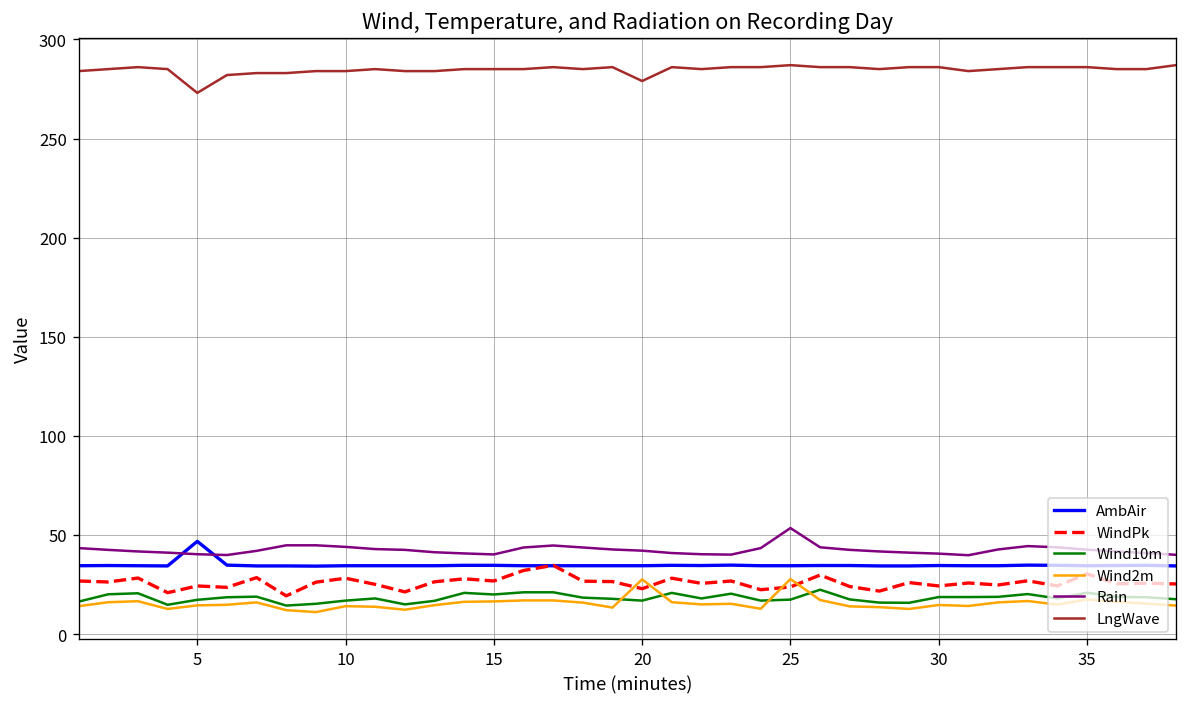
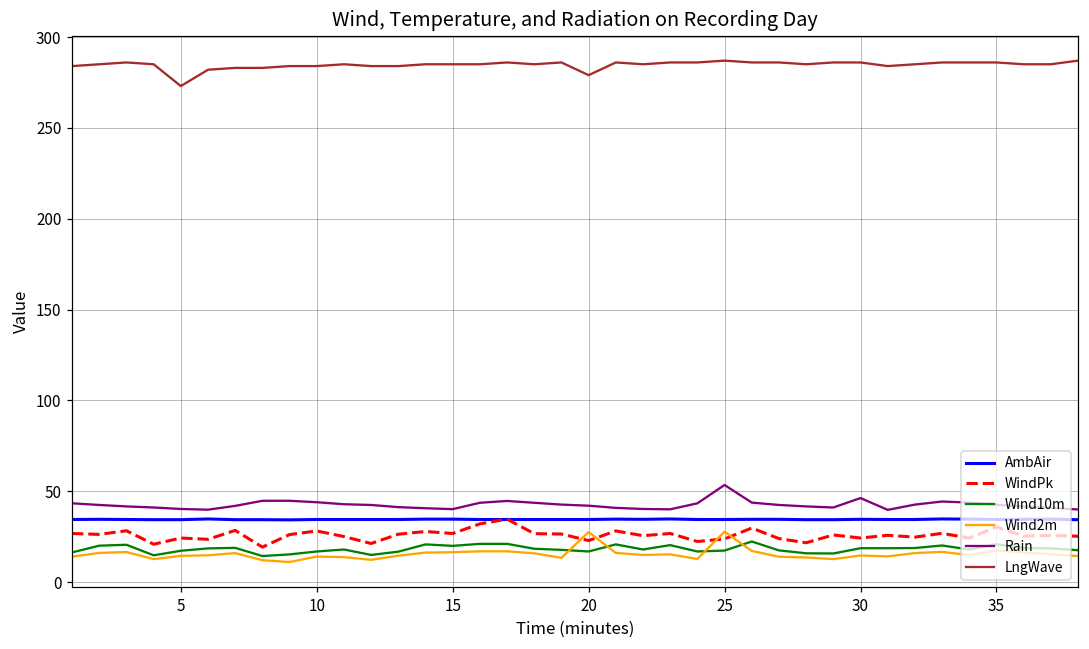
  {
    "AmbAir": {
-     "5": 47,
+     "5": 34,
      "10": 35,
      "15": 35,
      "20": 35,
      "25": 35,
      "30": 35
    },
    "WindPk": {
      "5": 24,
      "10": 28,
      "15": 27,
      "20": 23,
      "25": 24,
      "30": 24
    },
    "Wind10m": {
      "5": 17,
      "10": 17,
      "15": 20,
      "20": 17,
      "25": 17,
      "30": 19
    },
    "Wind2m": {
      "5": 15,
      "10": 14,
      "15": 17,
      "20": 28,
      "25": 28,
      "30": 15
    },
    "Rain": {
      "5": 40,
      "10": 44,
      "15": 40,
      "20": 42,
      "25": 54,
-     "30": 41
+     "30": 46
    },
    "LngWave": {
      "5": 273,
      "10": 284,
      "15": 285,
      "20": 279,
      "25": 287,
      "30": 286,
      "35": 286
    }
  }
